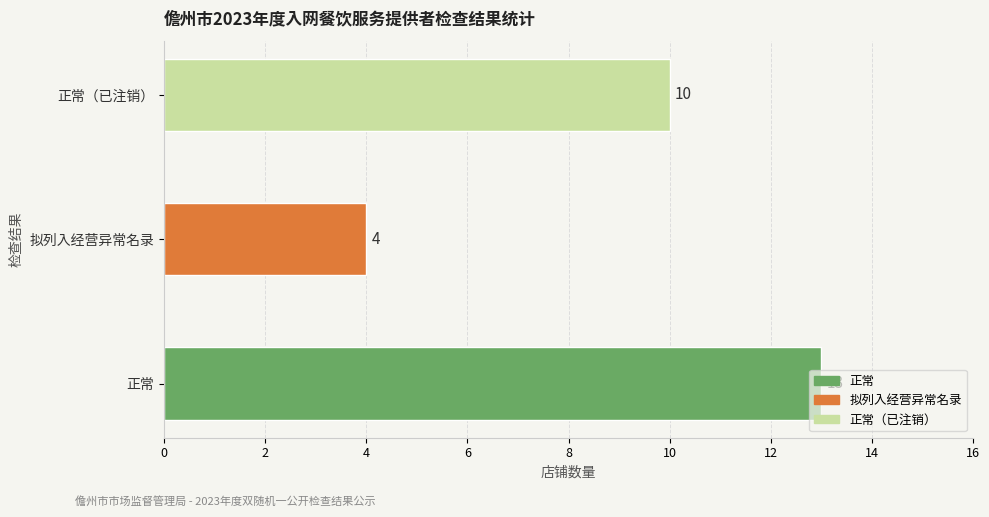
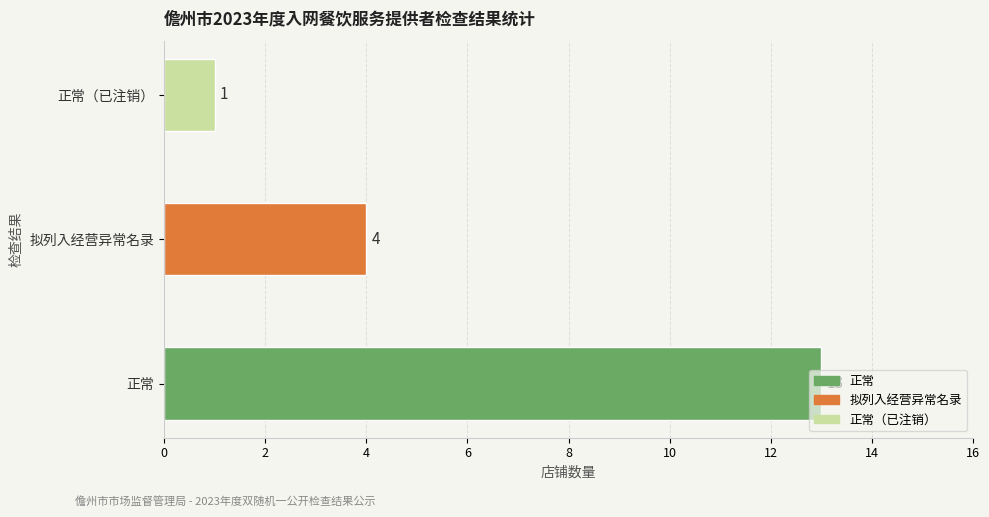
  {
-   "正常（已注销）": 10,
+   "正常（已注销）": 1,
    "拟列入经营异常名录": 4
  }
